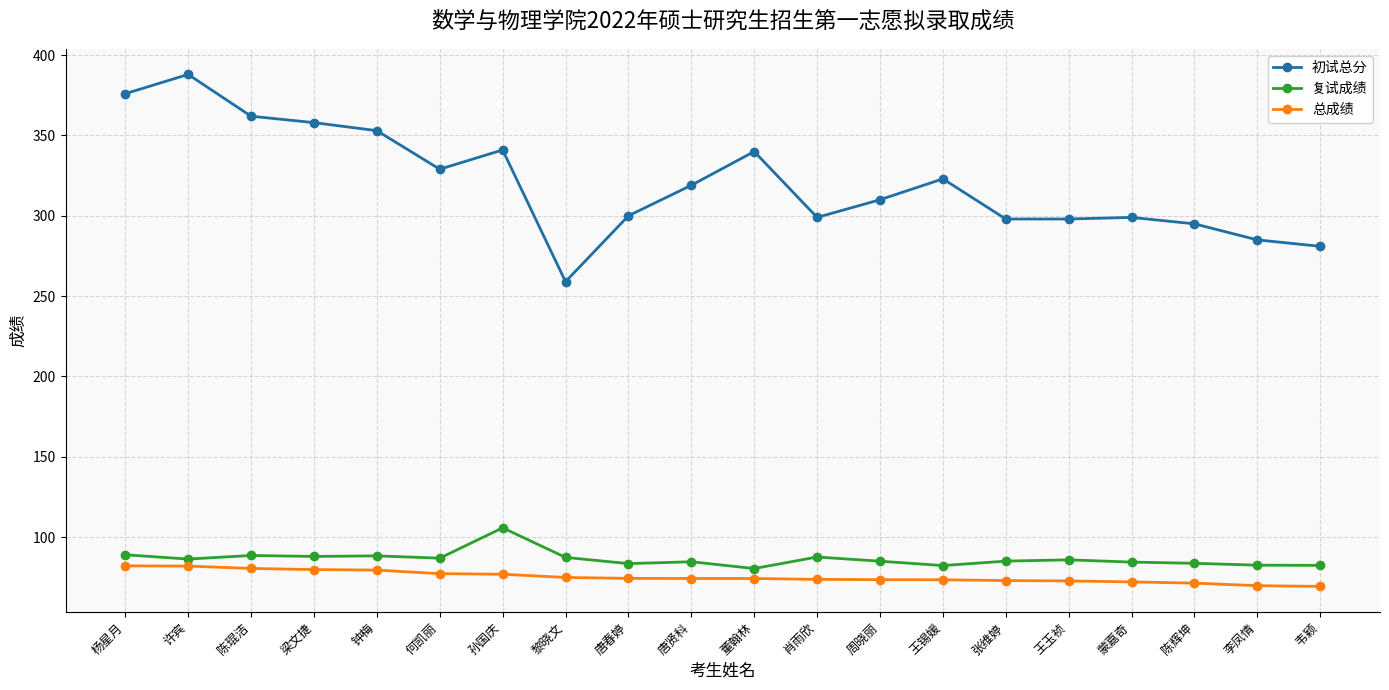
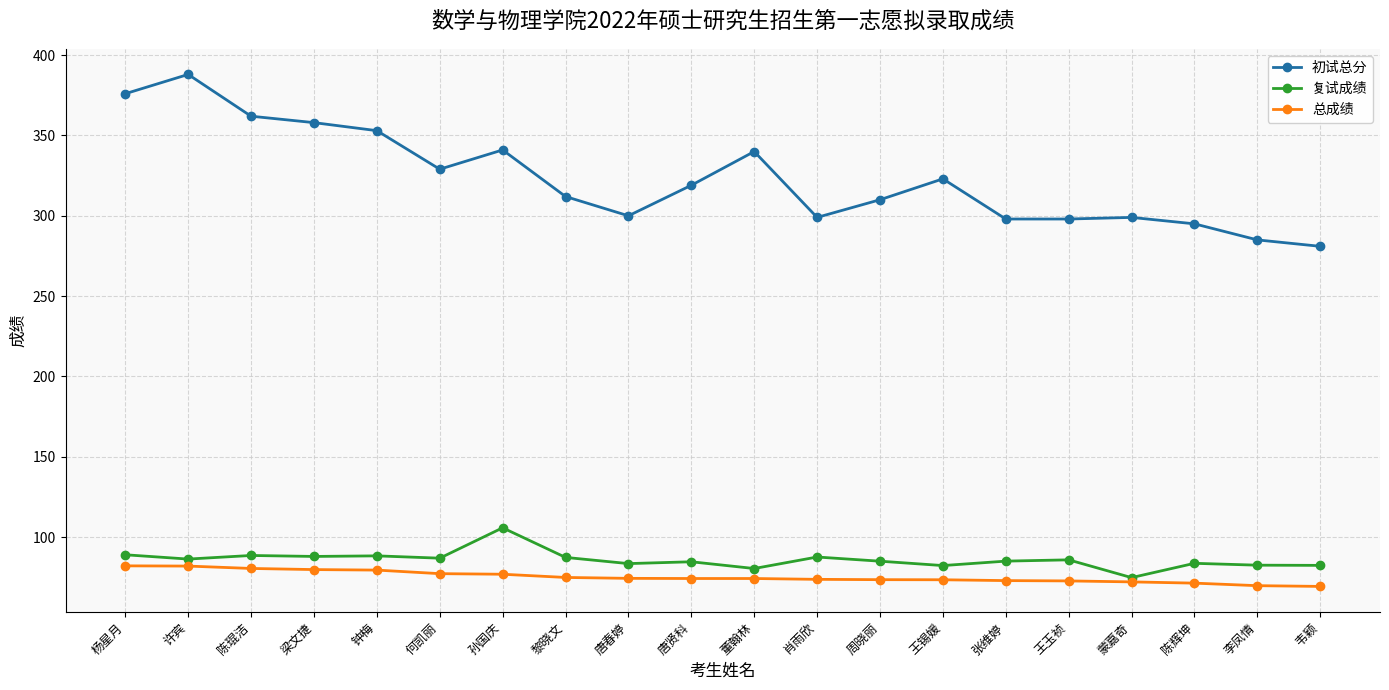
  {
    "初试总分": {
      "杨星月": 376,
      "许宾": 388,
      "陈琨洁": 362,
      "梁文捷": 358,
      "钟梅": 353,
      "何凯丽": 329,
      "孙国庆": 341,
-     "黎晓文": 259,
+     "黎晓文": 312,
      "唐春婷": 300,
      "唐贤科": 319,
      "董翰林": 340,
      "肖雨欣": 299,
      "周晓丽": 310,
      "王锡媛": 323,
      "张维婷": 298,
      "王玉祯": 298,
      "蒙嘉奇": 299,
      "陈辉坤": 295,
      "李凤情": 285,
      "韦颖": 281
    },
    "复试成绩": {
      "杨星月": 89,
      "许宾": 86,
      "陈琨洁": 89,
      "梁文捷": 88,
      "钟梅": 88,
      "何凯丽": 87,
      "孙国庆": 106,
      "黎晓文": 87,
      "唐春婷": 84,
      "唐贤科": 85,
      "董翰林": 80,
      "肖雨欣": 88,
      "周晓丽": 85,
      "王锡媛": 82,
      "张维婷": 85,
      "王玉祯": 86,
-     "蒙嘉奇": 84,
+     "蒙嘉奇": 75,
      "陈辉坤": 84,
      "李凤情": 83,
      "韦颖": 82
    },
    "总成绩": {
      "杨星月": 82,
      "许宾": 82,
      "陈琨洁": 80,
      "梁文捷": 80,
      "钟梅": 79,
      "何凯丽": 77,
      "孙国庆": 77,
      "黎晓文": 75,
      "唐春婷": 74,
      "唐贤科": 74,
      "董翰林": 74,
      "肖雨欣": 74,
      "周晓丽": 74,
      "王锡媛": 73,
      "张维婷": 73,
      "王玉祯": 73,
      "蒙嘉奇": 72,
      "陈辉坤": 71,
      "李凤情": 70,
      "韦颖": 69
    }
  }
